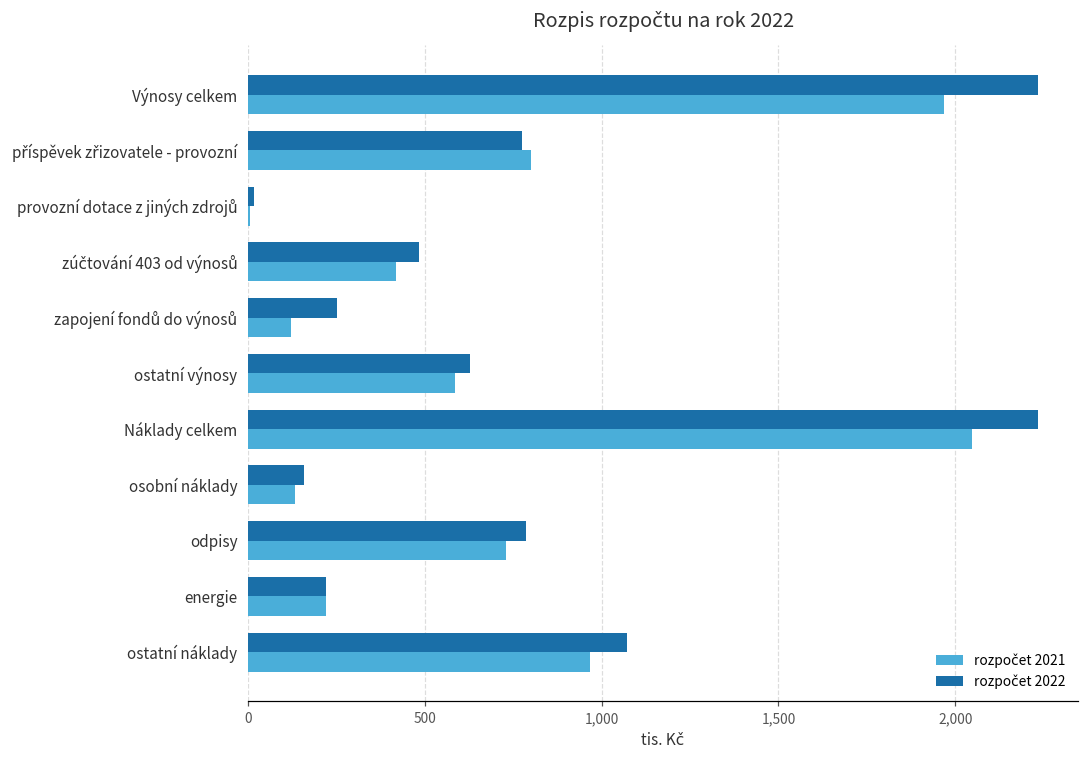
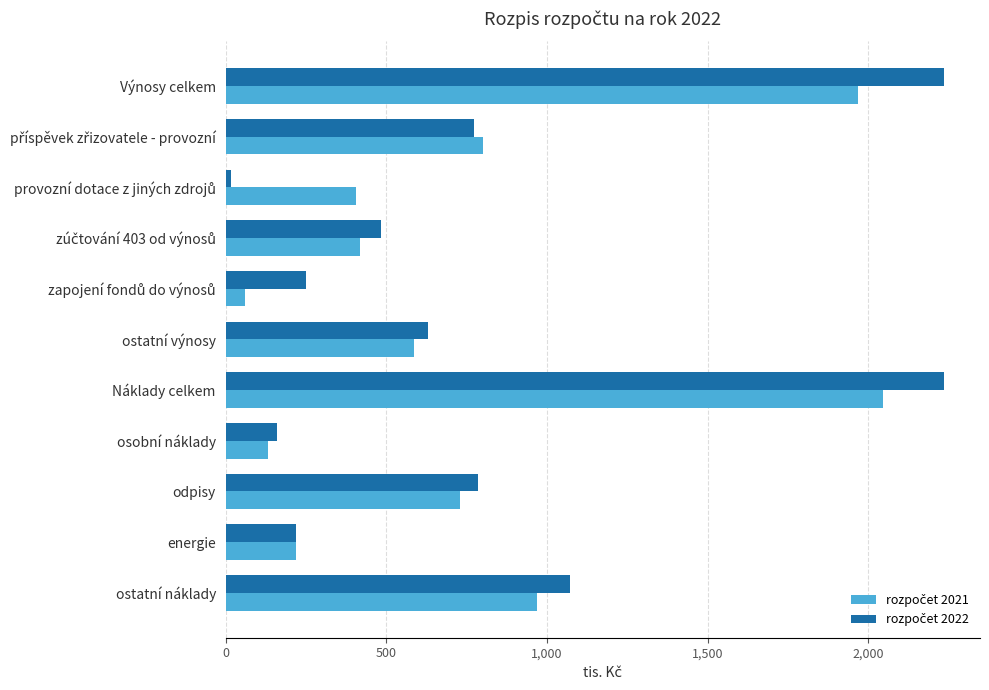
  {
    "rozpočet 2021": {
      "Výnosy celkem": "1,970",
      "příspěvek zřizovatele - provozní": "800",
-     "provozní dotace z jiných zdrojů": "10",
+     "provozní dotace z jiných zdrojů": "400",
      "zúčtování 403 od výnosů": "420",
-     "zapojení fondů do výnosů": "120",
+     "zapojení fondů do výnosů": "60",
      "ostatní výnosy": "590",
      "Náklady celkem": "2,050",
      "osobní náklady": "130",
      "odpisy": "730",
      "energie": "220",
      "ostatní náklady": "970"
    },
    "rozpočet 2022": {
      "Výnosy celkem": "2,240",
      "příspěvek zřizovatele - provozní": "770",
      "provozní dotace z jiných zdrojů": "20",
      "zúčtování 403 od výnosů": "480",
      "zapojení fondů do výnosů": "250",
      "ostatní výnosy": "630",
      "Náklady celkem": "2,240",
      "osobní náklady": "160",
      "odpisy": "790",
      "energie": "220",
      "ostatní náklady": "1,070"
    }
  }
